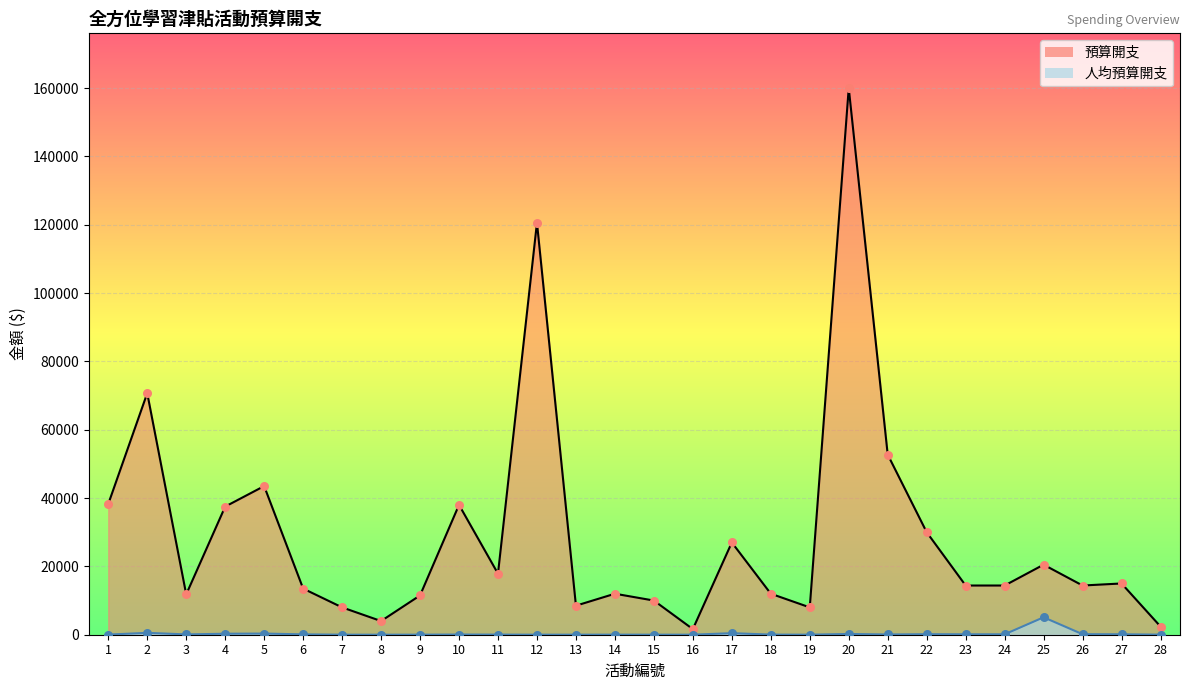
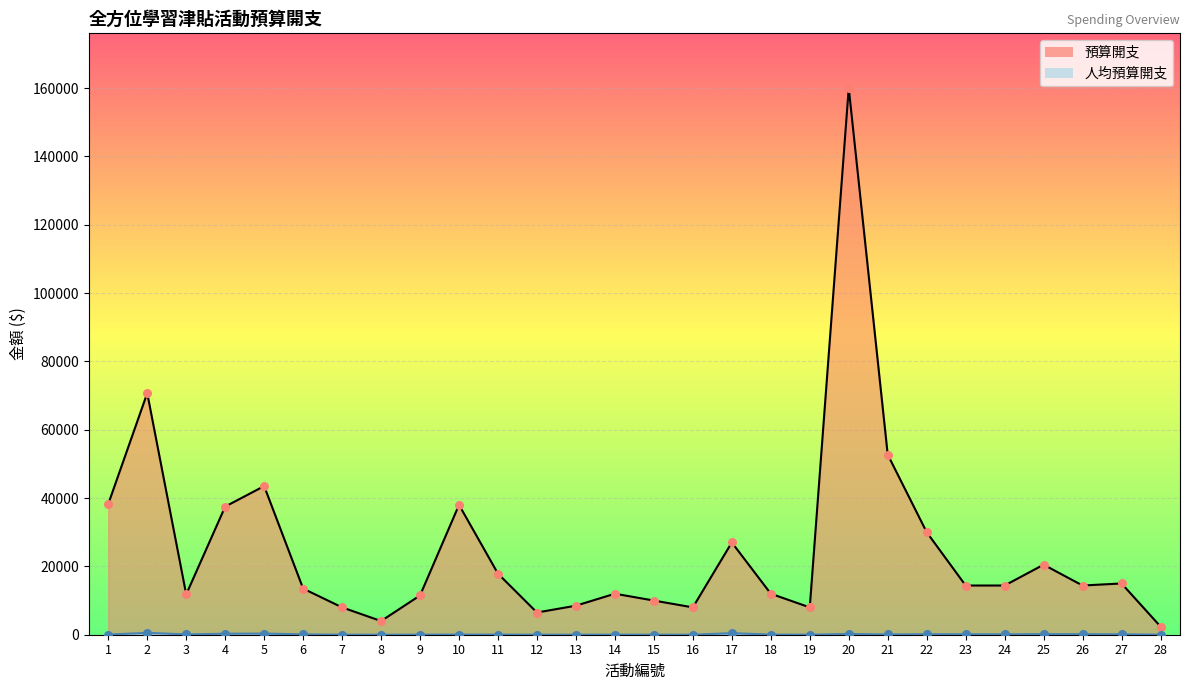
  {
    "預算開支": {
      "1": 38000,
      "2": 71000,
      "3": 12000,
      "4": 38000,
      "5": 44000,
      "6": 14000,
      "7": 8000,
      "8": 4000,
      "9": 12000,
      "10": 38000,
      "11": 18000,
-     "12": 121000,
+     "12": 7000,
      "13": 9000,
      "14": 12000,
      "15": 10000,
-     "16": 2000,
+     "16": 8000,
      "17": 27000,
      "18": 12000,
      "19": 8000,
      "20": 160000,
      "21": 53000,
      "22": 30000,
      "23": 14000,
      "24": 14000,
      "25": 21000,
      "26": 14000,
      "27": 15000,
      "28": 2000
    },
    "人均預算開支": {
      "1": 0,
      "2": 1000,
      "3": 0,
      "4": 0,
      "5": 0,
      "6": 0,
      "7": 0,
      "8": 0,
      "9": 0,
      "10": 0,
      "11": 0,
      "12": 0,
      "13": 0,
      "14": 0,
      "15": 0,
      "16": 0,
      "17": 0,
      "18": 0,
      "19": 0,
      "20": 0,
      "21": 0,
      "22": 0,
      "23": 0,
      "24": 0,
-     "25": 5000,
+     "25": 0,
      "26": 0,
      "27": 0,
      "28": 0
    }
  }
